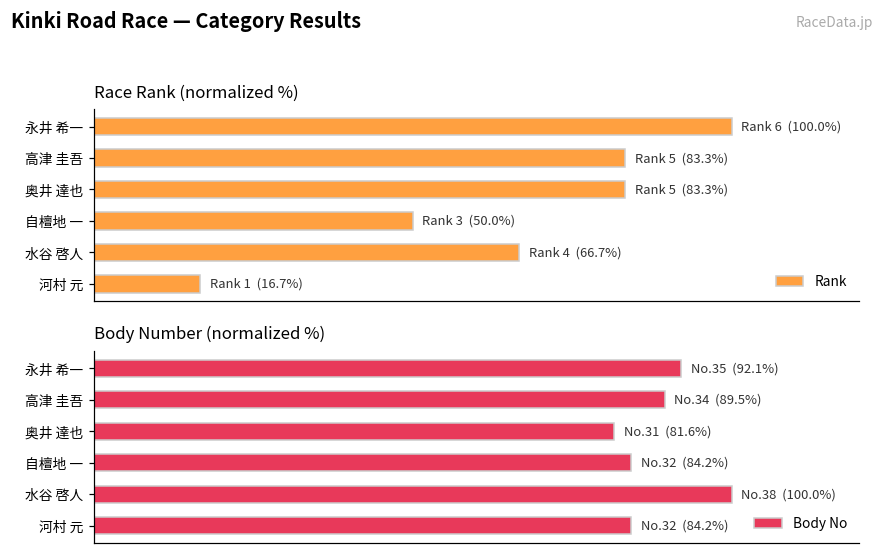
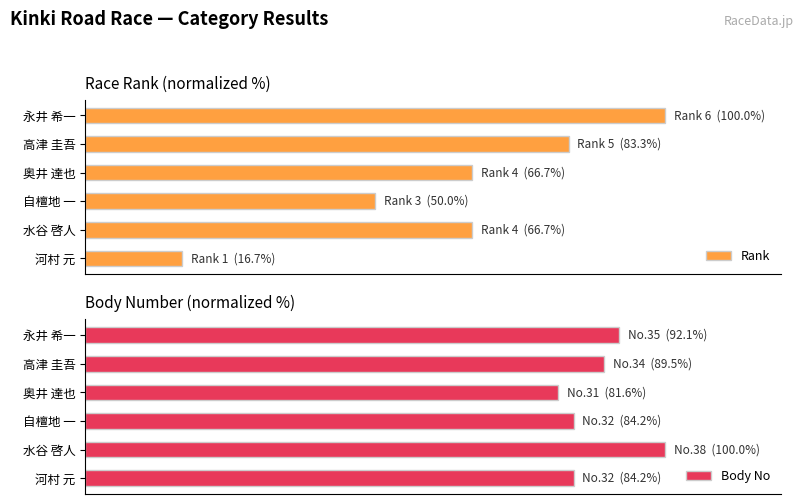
  {
    "Race Rank (normalized %)": {
      "永井 希一": "(100.0%)",
      "高津 圭吾": "(83.3%)",
-     "奥井 達也": "5 (83.3%)",
+     "奥井 達也": "4 (66.7%)",
      "自檀地 一": "(50.0%)",
      "水谷 啓人": "(66.7%)",
      "河村 元": "(16.7%)"
    },
    "Body Number (normalized %)": {
      "永井 希一": "(92.1%)",
      "高津 圭吾": "(89.5%)",
      "奥井 達也": "(81.6%)",
      "自檀地 一": "(84.2%)",
      "水谷 啓人": "(100.0%)",
      "河村 元": "(84.2%)"
    }
  }
